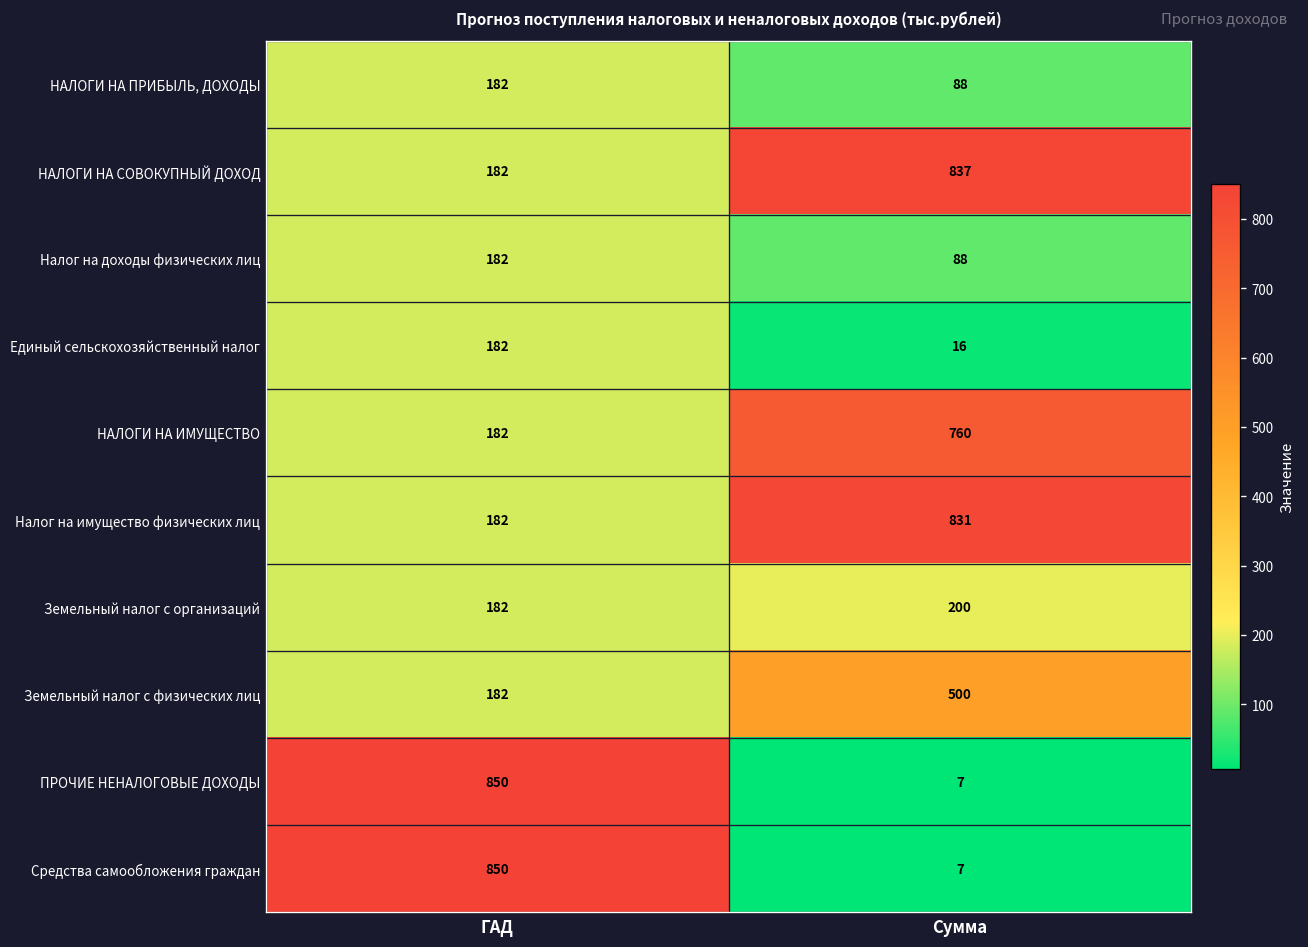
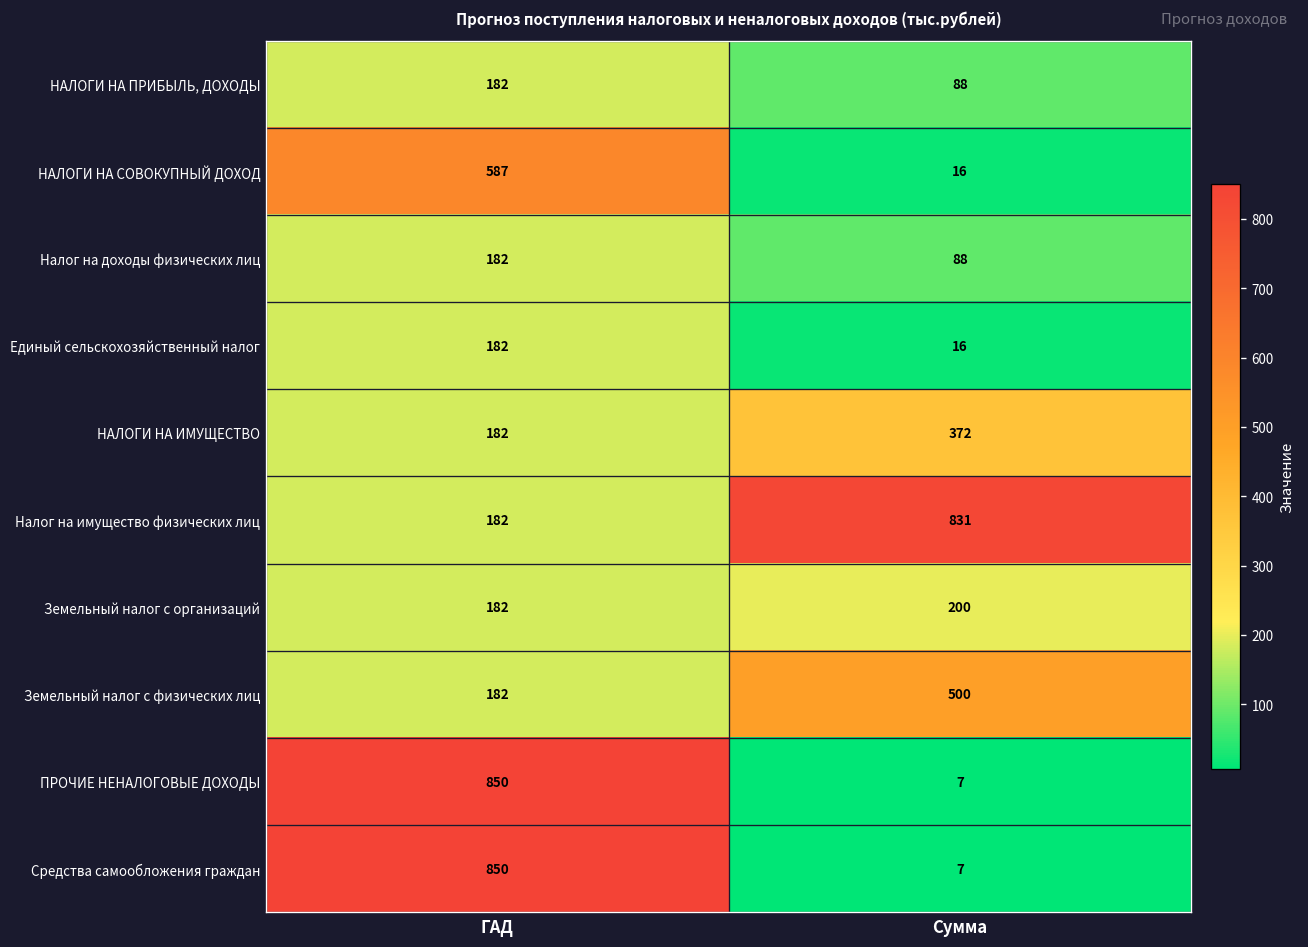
  {
    "НАЛОГИ НА ПРИБЫЛЬ, ДОХОДЫ": {
      "ГАД": 182,
      "Сумма": 88
    },
    "НАЛОГИ НА СОВОКУПНЫЙ ДОХОД": {
-     "ГАД": 182,
-     "Сумма": 837
+     "ГАД": 587,
+     "Сумма": 16
    },
    "Налог на доходы физических лиц": {
      "ГАД": 182,
      "Сумма": 88
    },
    "Единый сельскохозяйственный налог": {
      "ГАД": 182,
      "Сумма": 16
    },
    "НАЛОГИ НА ИМУЩЕСТВО": {
      "ГАД": 182,
-     "Сумма": 760
+     "Сумма": 372
    },
    "Налог на имущество физических лиц": {
      "ГАД": 182,
      "Сумма": 831
    },
    "Земельный налог с организаций": {
      "ГАД": 182,
      "Сумма": 200
    },
    "Земельный налог с физических лиц": {
      "ГАД": 182,
      "Сумма": 500
    },
    "ПРОЧИЕ НЕНАЛОГОВЫЕ ДОХОДЫ": {
      "ГАД": 850,
      "Сумма": 7
    },
    "Средства самообложения граждан": {
      "ГАД": 850,
      "Сумма": 7
    }
  }
